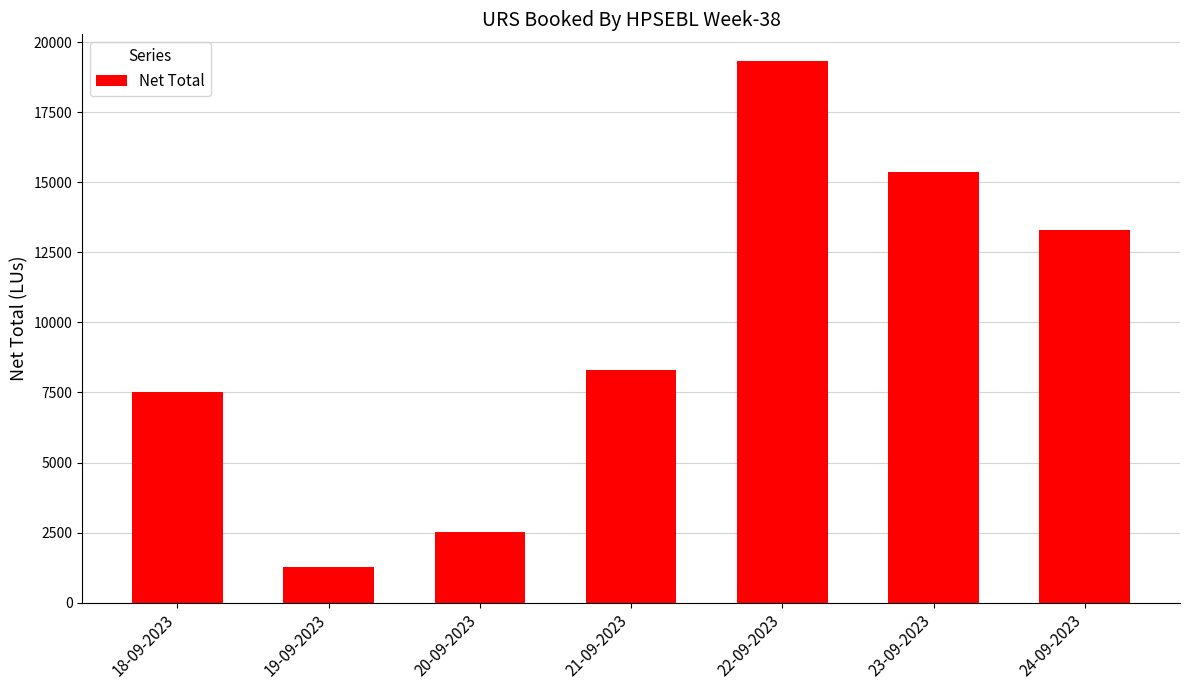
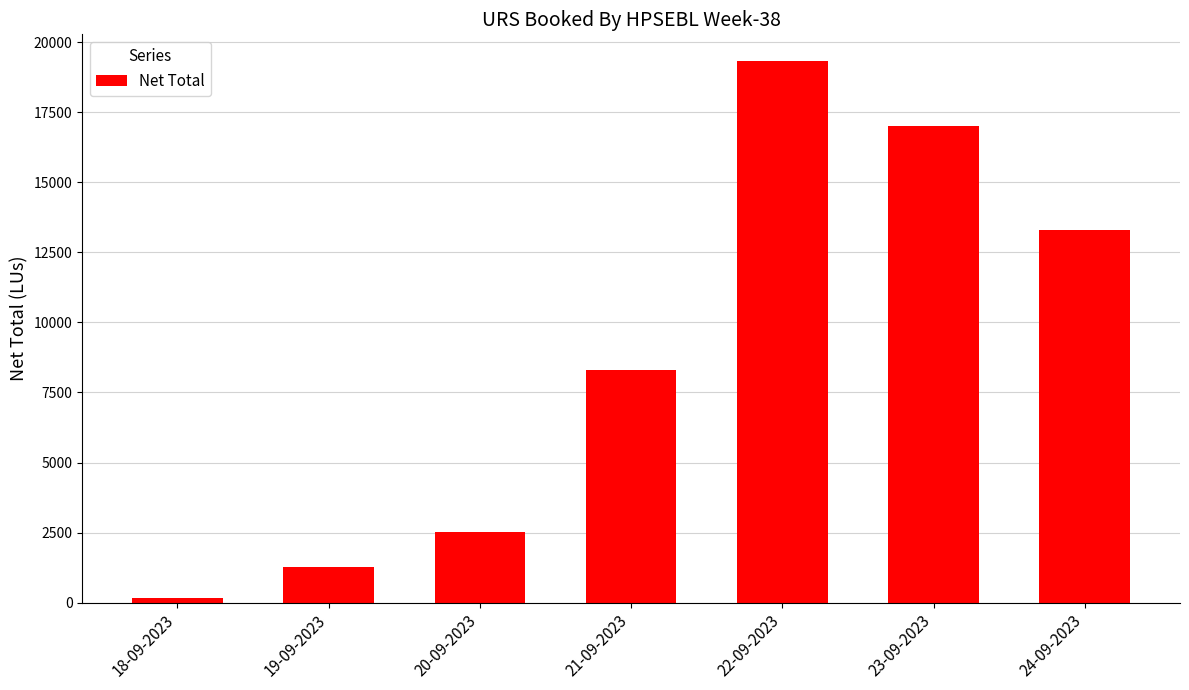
  {
-   "18-09-2023": 7500,
+   "18-09-2023": 200,
    "19-09-2023": 1300,
    "20-09-2023": 2500,
    "21-09-2023": 8300,
    "22-09-2023": 19300,
-   "23-09-2023": 15400,
+   "23-09-2023": 17000,
    "24-09-2023": 13300
  }
